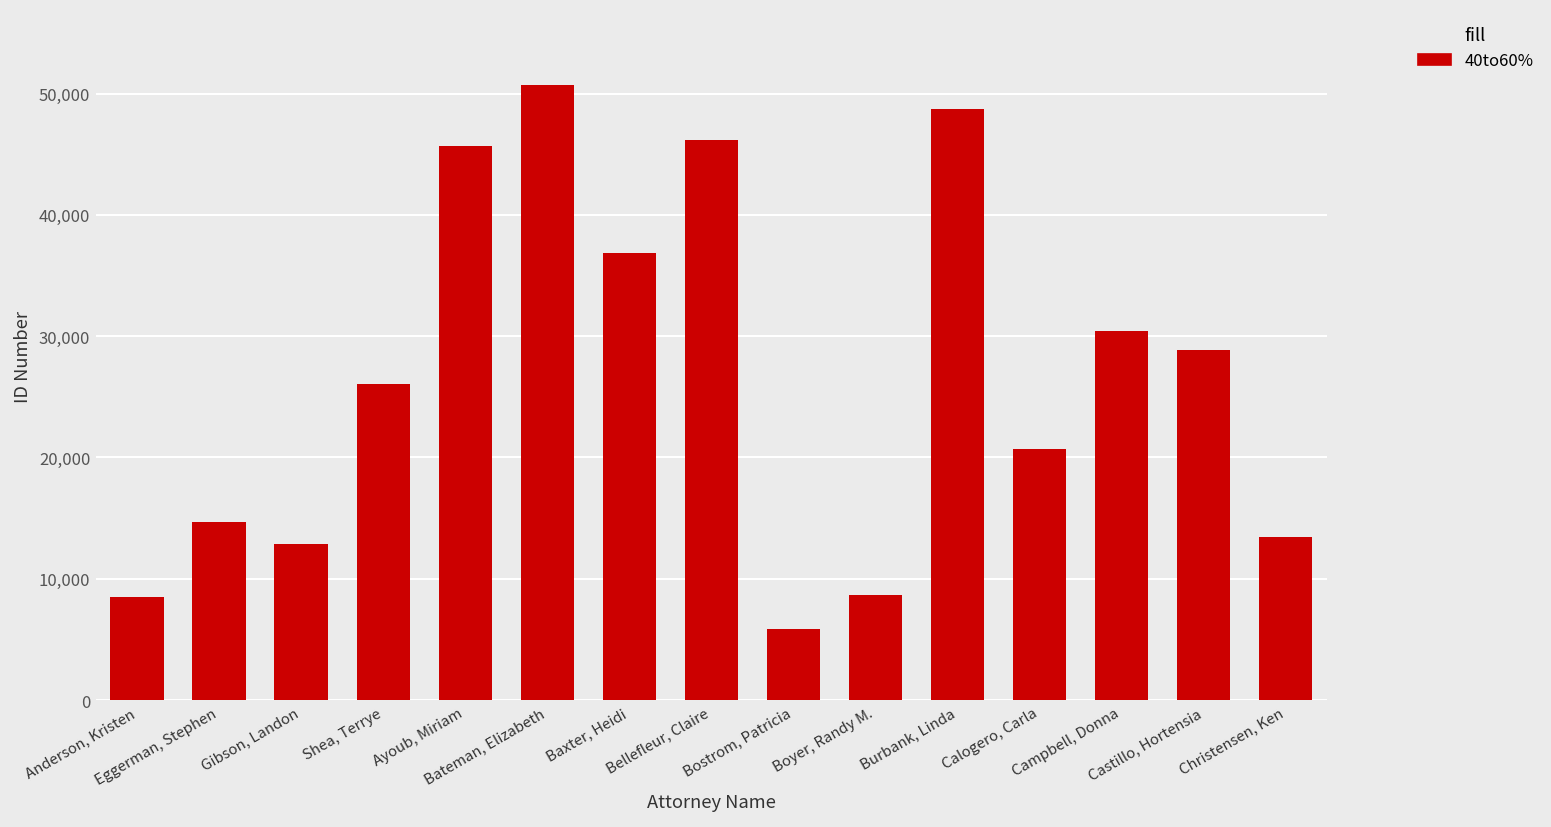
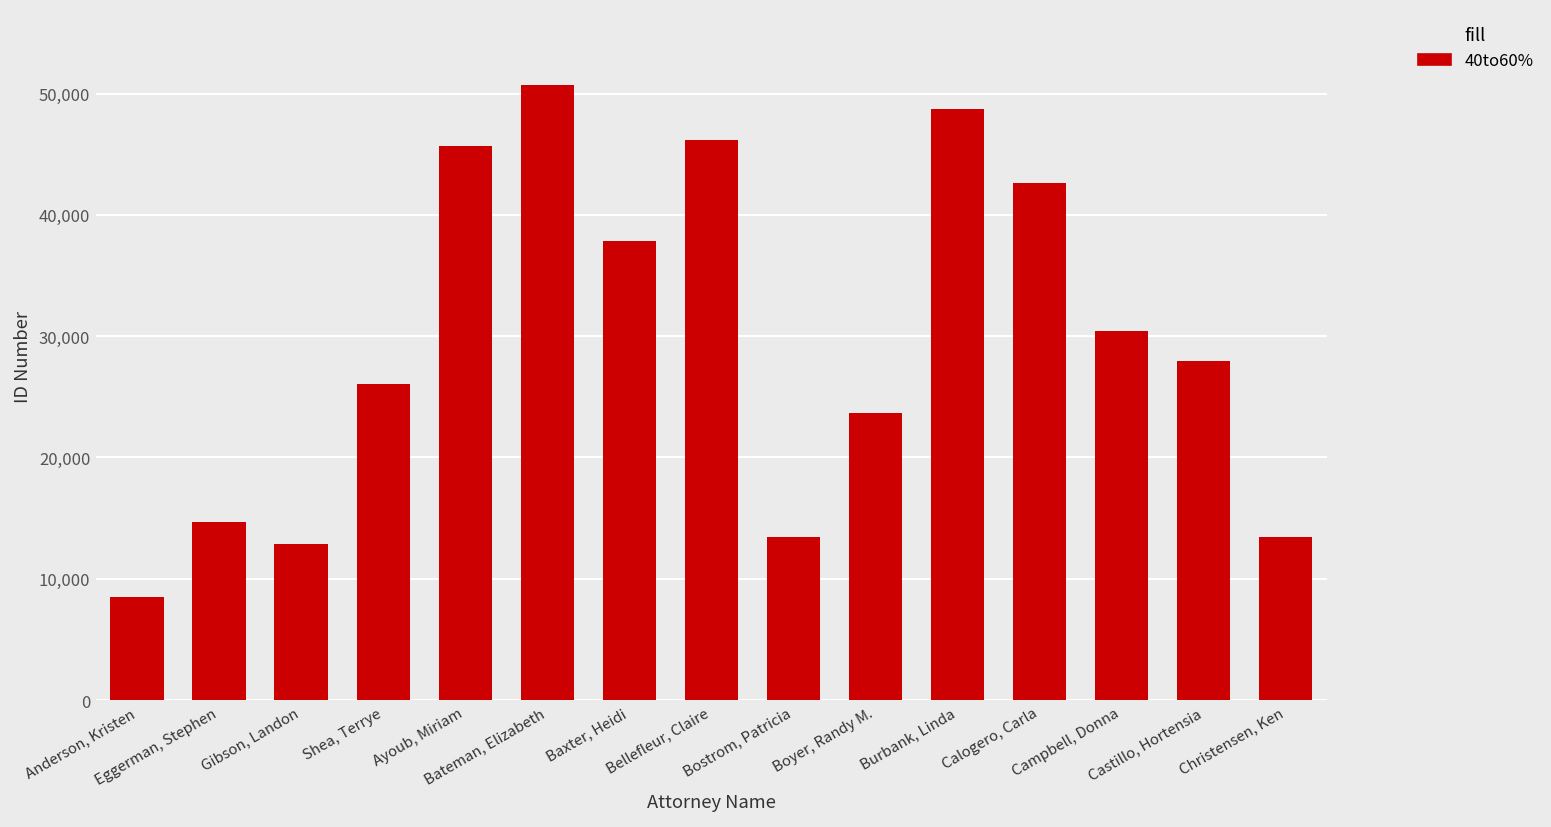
  {
    "Anderson, Kristen": "8,500",
    "Eggerman, Stephen": "14,600",
    "Gibson, Landon": "12,900",
    "Shea, Terrye": "26,000",
    "Ayoub, Miriam": "45,700",
    "Bateman, Elizabeth": "50,700",
-   "Baxter, Heidi": "36,900",
+   "Baxter, Heidi": "37,900",
    "Bellefleur, Claire": "46,200",
-   "Bostrom, Patricia": "5,800",
-   "Boyer, Randy M.": "8,700",
+   "Bostrom, Patricia": "13,400",
+   "Boyer, Randy M.": "23,700",
    "Burbank, Linda": "48,700",
-   "Calogero, Carla": "20,700",
+   "Calogero, Carla": "42,600",
    "Campbell, Donna": "30,500",
-   "Castillo, Hortensia": "28,800",
+   "Castillo, Hortensia": "27,900",
    "Christensen, Ken": "13,500"
  }
